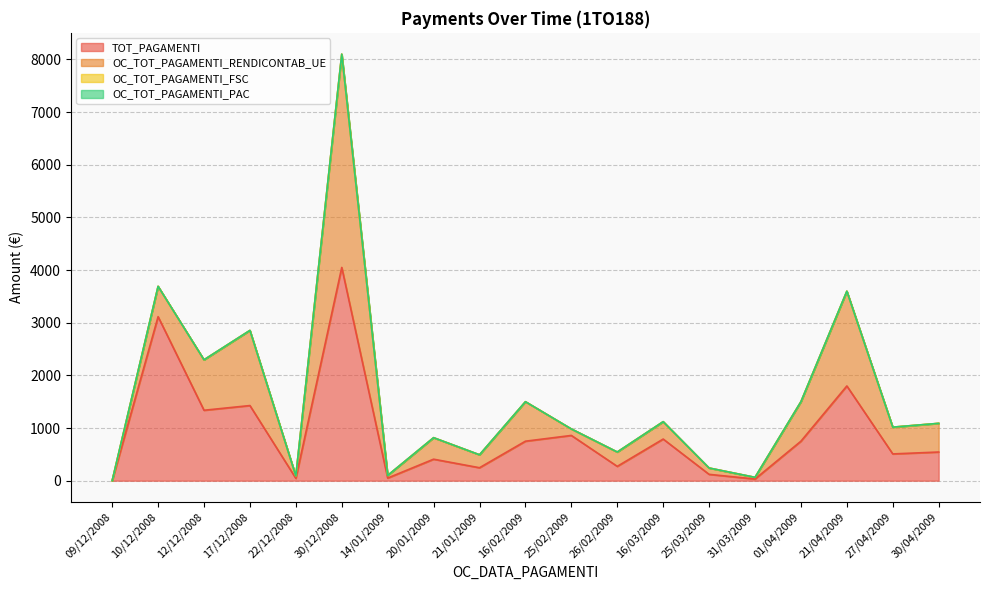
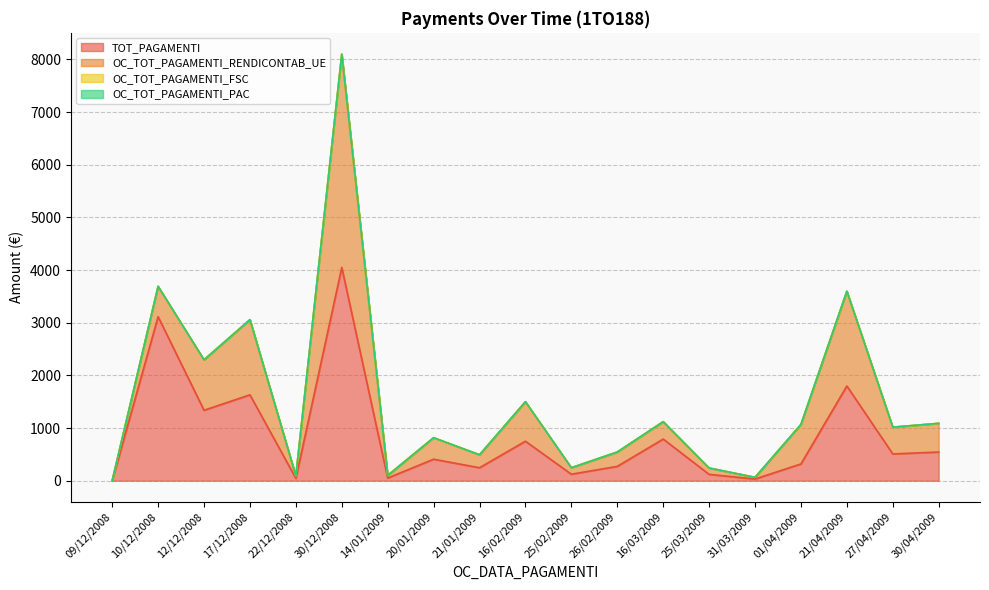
  {
    "TOT_PAGAMENTI": {
      "10/12/2008": 3100,
      "12/12/2008": 1300,
-     "17/12/2008": 1400,
+     "17/12/2008": 1600,
      "30/12/2008": 4100,
      "14/01/2009": 0,
      "20/01/2009": 400,
      "21/01/2009": 200,
      "16/02/2009": 800,
-     "25/02/2009": 900,
+     "25/02/2009": 100,
      "26/02/2009": 300,
      "16/03/2009": 800,
      "25/03/2009": 100,
-     "01/04/2009": 800,
+     "01/04/2009": 300,
      "21/04/2009": 1800,
      "27/04/2009": 500,
      "30/04/2009": 500
    },
    "OC_TOT_PAGAMENTI_PAC": {
      "14/01/2009": 0
    }
  }
